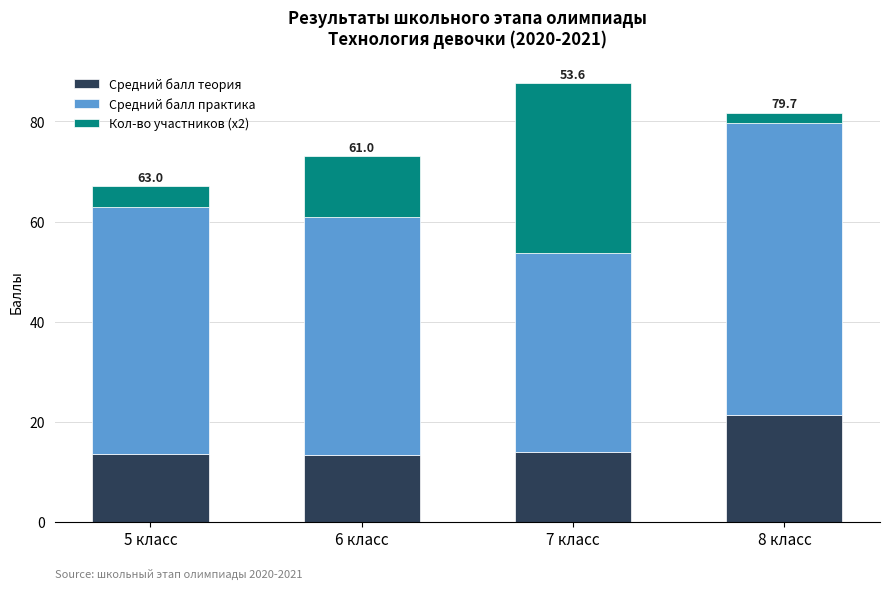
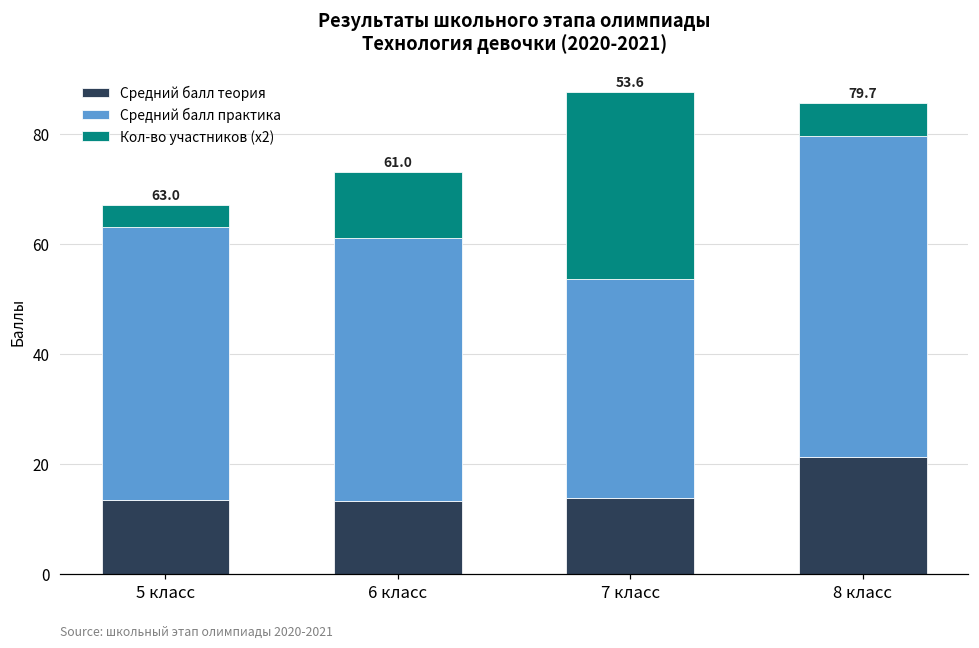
  {
    "Средний балл теория": {
      "5 класс": 14,
      "6 класс": 13,
      "7 класс": 14,
      "8 класс": 21
    },
    "Средний балл практика": {
      "5 класс": 50,
      "6 класс": 48,
      "7 класс": 40,
      "8 класс": 58
    },
    "Кол-во участников (x2)": {
-     "8 класс": 2
+     "8 класс": 6
    }
  }
